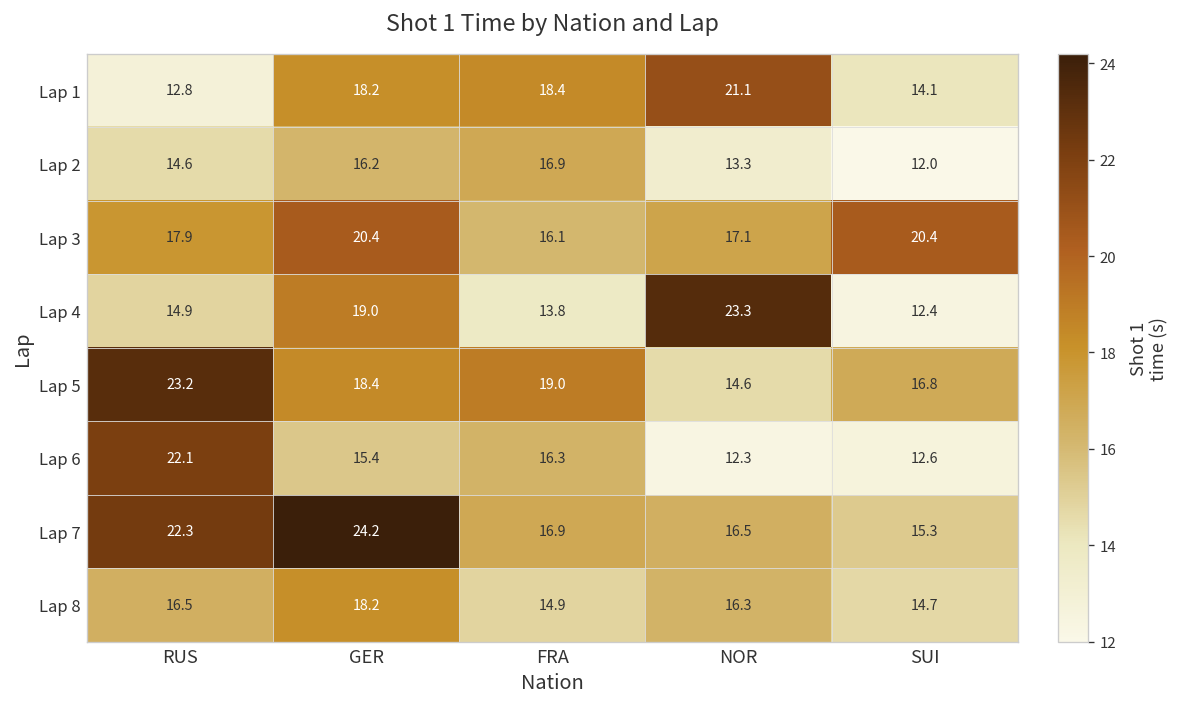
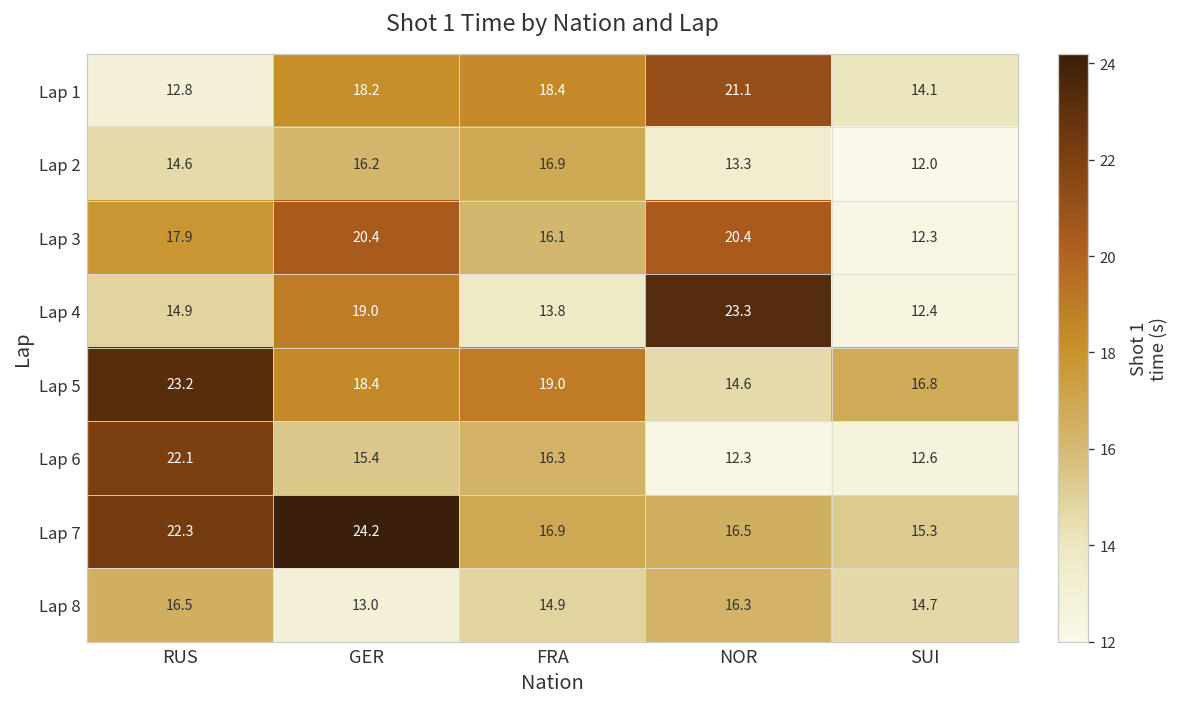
  {
    "Lap 1": {
      "RUS": 12.8,
      "GER": 18.2,
      "FRA": 18.4,
      "NOR": 21.1,
      "SUI": 14.1
    },
    "Lap 2": {
      "RUS": 14.6,
      "GER": 16.2,
      "FRA": 16.9,
      "NOR": 13.3,
      "SUI": 12.0
    },
    "Lap 3": {
      "RUS": 17.9,
      "GER": 20.4,
      "FRA": 16.1,
-     "NOR": 17.1,
-     "SUI": 20.4
+     "NOR": 20.4,
+     "SUI": 12.3
    },
    "Lap 4": {
      "RUS": 14.9,
      "GER": 19.0,
      "FRA": 13.8,
      "NOR": 23.3,
      "SUI": 12.4
    },
    "Lap 5": {
      "RUS": 23.2,
      "GER": 18.4,
      "FRA": 19.0,
      "NOR": 14.6,
      "SUI": 16.8
    },
    "Lap 6": {
      "RUS": 22.1,
      "GER": 15.4,
      "FRA": 16.3,
      "NOR": 12.3,
      "SUI": 12.6
    },
    "Lap 7": {
      "RUS": 22.3,
      "GER": 24.2,
      "FRA": 16.9,
      "NOR": 16.5,
      "SUI": 15.3
    },
    "Lap 8": {
      "RUS": 16.5,
-     "GER": 18.2,
+     "GER": 13.0,
      "FRA": 14.9,
      "NOR": 16.3,
      "SUI": 14.7
    }
  }
